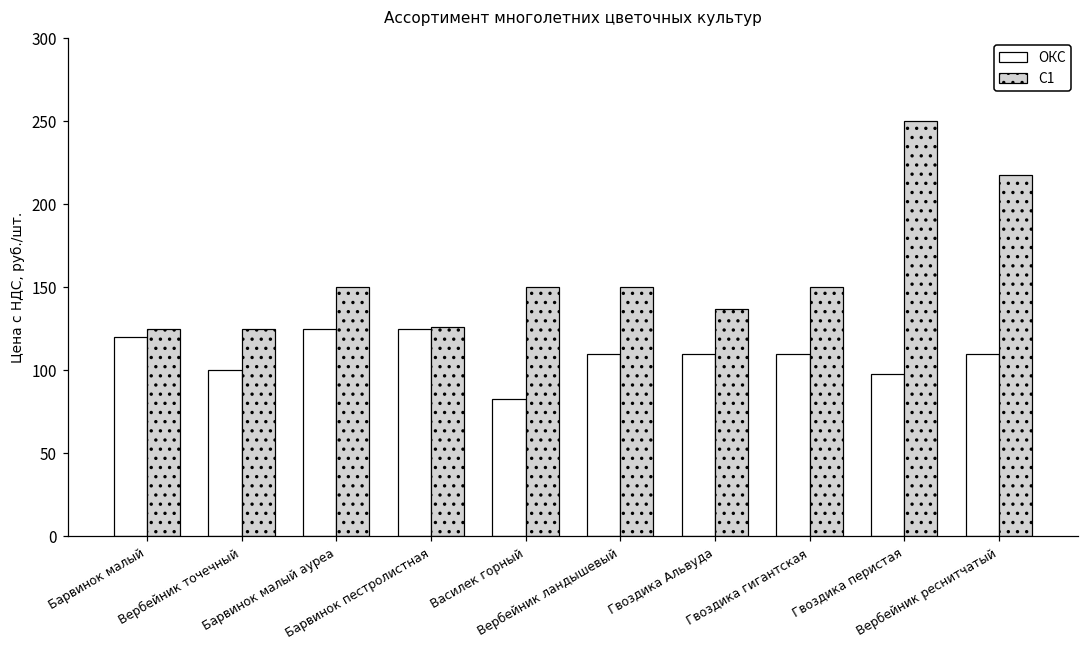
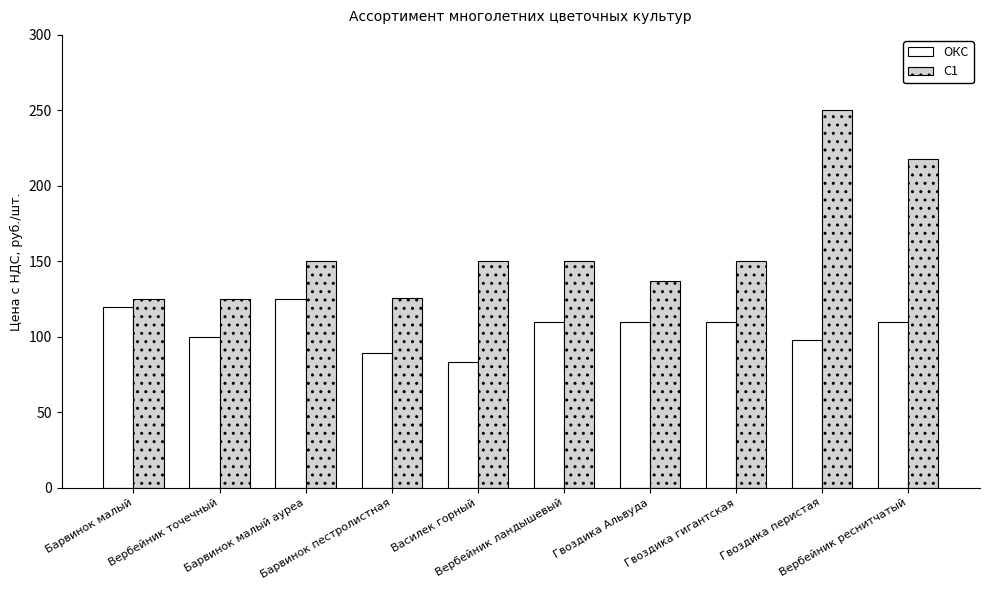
  {
    "ОКС": {
      "Барвинок малый": 120,
      "Вербейник точечный": 100,
      "Барвинок малый ауреа": 125,
-     "Барвинок пестролистная": 125,
+     "Барвинок пестролистная": 89,
      "Василек горный": 83,
      "Вербейник ландышевый": 110,
      "Гвоздика Альвуда": 110,
      "Гвоздика гигантская": 110,
      "Гвоздика перистая": 98,
      "Вербейник реснитчатый": 110
    },
    "С1": {
      "Барвинок малый": 125,
      "Вербейник точечный": 125,
      "Барвинок малый ауреа": 150,
      "Барвинок пестролистная": 126,
      "Василек горный": 150,
      "Вербейник ландышевый": 150,
      "Гвоздика Альвуда": 137,
      "Гвоздика гигантская": 150,
      "Гвоздика перистая": 250,
      "Вербейник реснитчатый": 218
    }
  }
